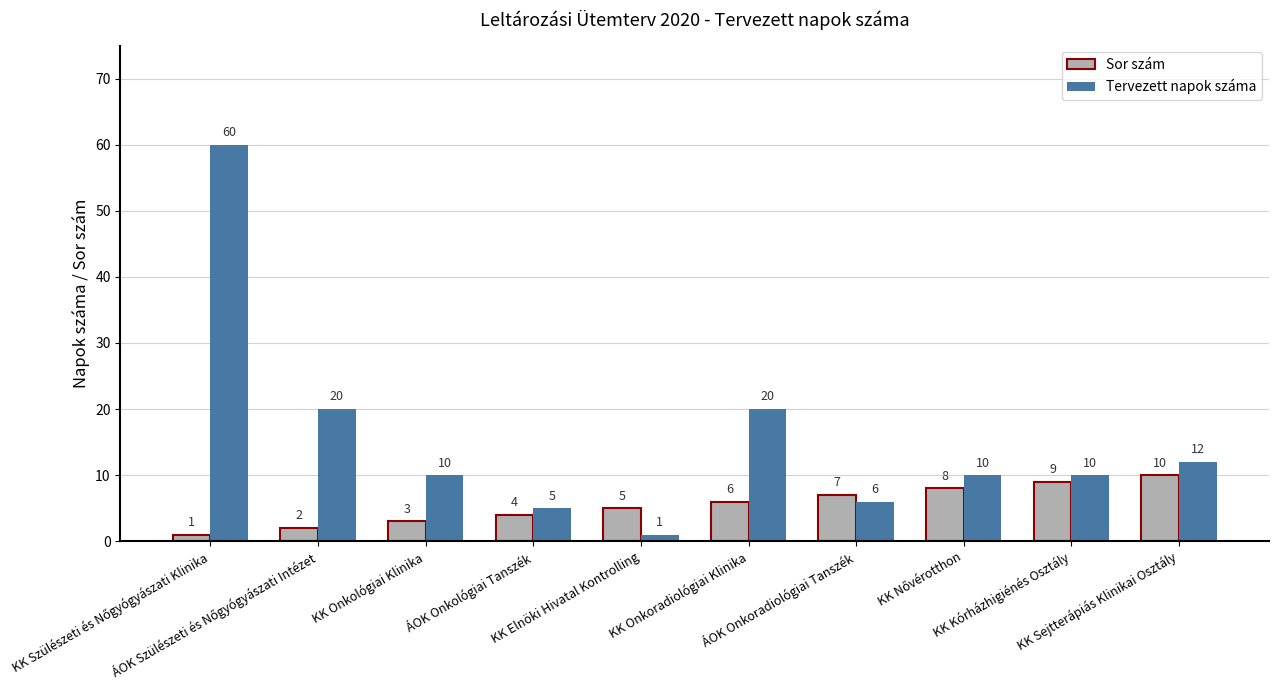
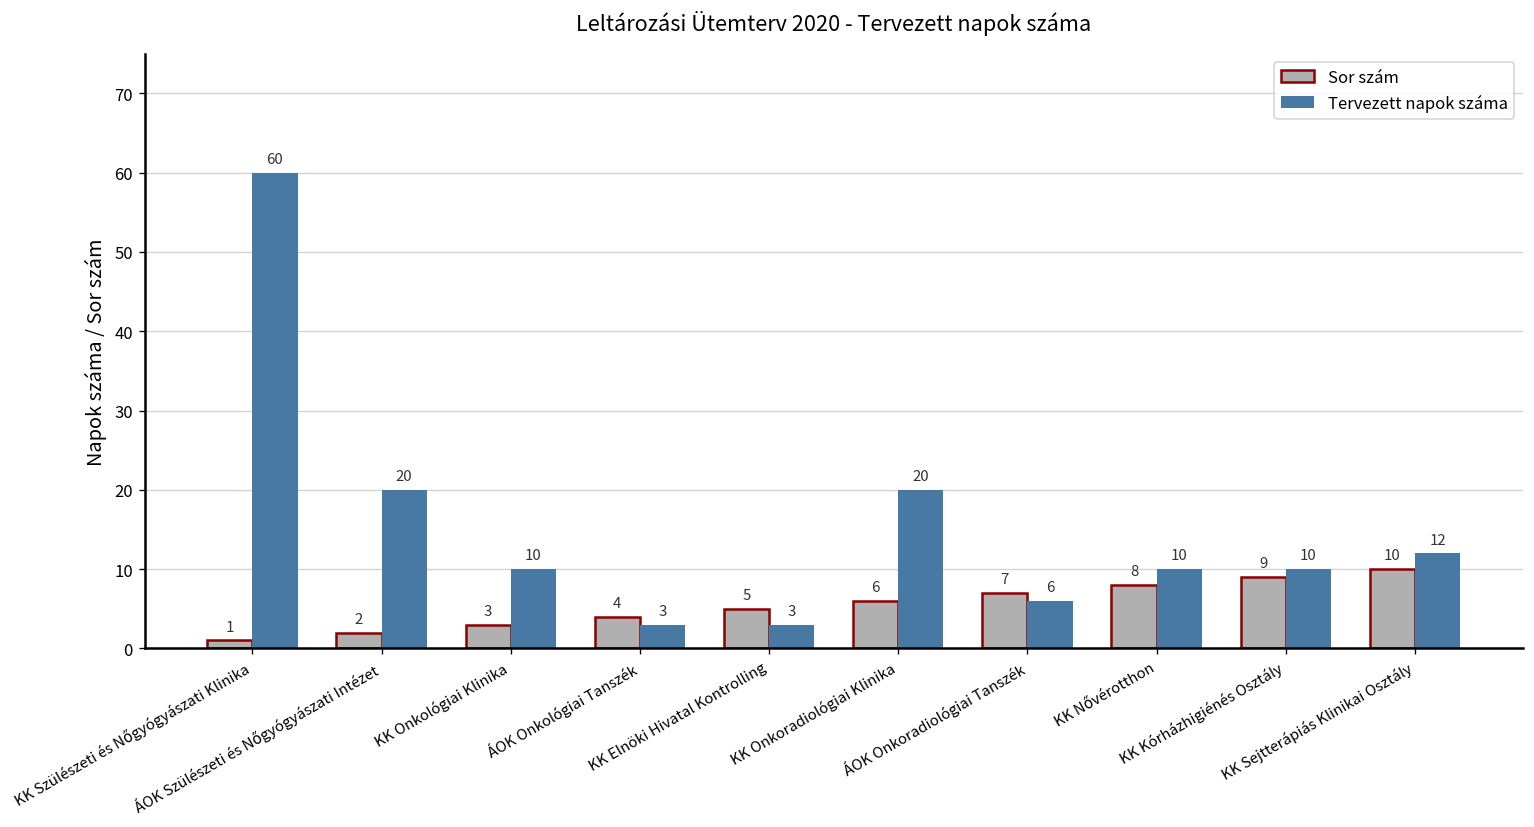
  {
    "Sor szám": {
      "KK Szülészeti és Nőgyógyászati Klinika": 1,
      "ÁOK Szülészeti és Nőgyógyászati Intézet": 2,
      "KK Onkológiai Klinika": 3,
      "ÁOK Onkológiai Tanszék": 4,
      "KK Elnöki Hivatal Kontrolling": 5,
      "KK Onkoradiológiai Klinika": 6,
      "ÁOK Onkoradiológiai Tanszék": 7,
      "KK Nővérotthon": 8,
      "KK Kórházhigiénés Osztály": 9,
      "KK Sejtterápiás Klinikai Osztály": 10
    },
    "Tervezett napok száma": {
      "KK Szülészeti és Nőgyógyászati Klinika": 60,
      "ÁOK Szülészeti és Nőgyógyászati Intézet": 20,
      "KK Onkológiai Klinika": 10,
-     "ÁOK Onkológiai Tanszék": 5,
-     "KK Elnöki Hivatal Kontrolling": 1,
+     "ÁOK Onkológiai Tanszék": 3,
+     "KK Elnöki Hivatal Kontrolling": 3,
      "KK Onkoradiológiai Klinika": 20,
      "ÁOK Onkoradiológiai Tanszék": 6,
      "KK Nővérotthon": 10,
      "KK Kórházhigiénés Osztály": 10,
      "KK Sejtterápiás Klinikai Osztály": 12
    }
  }
